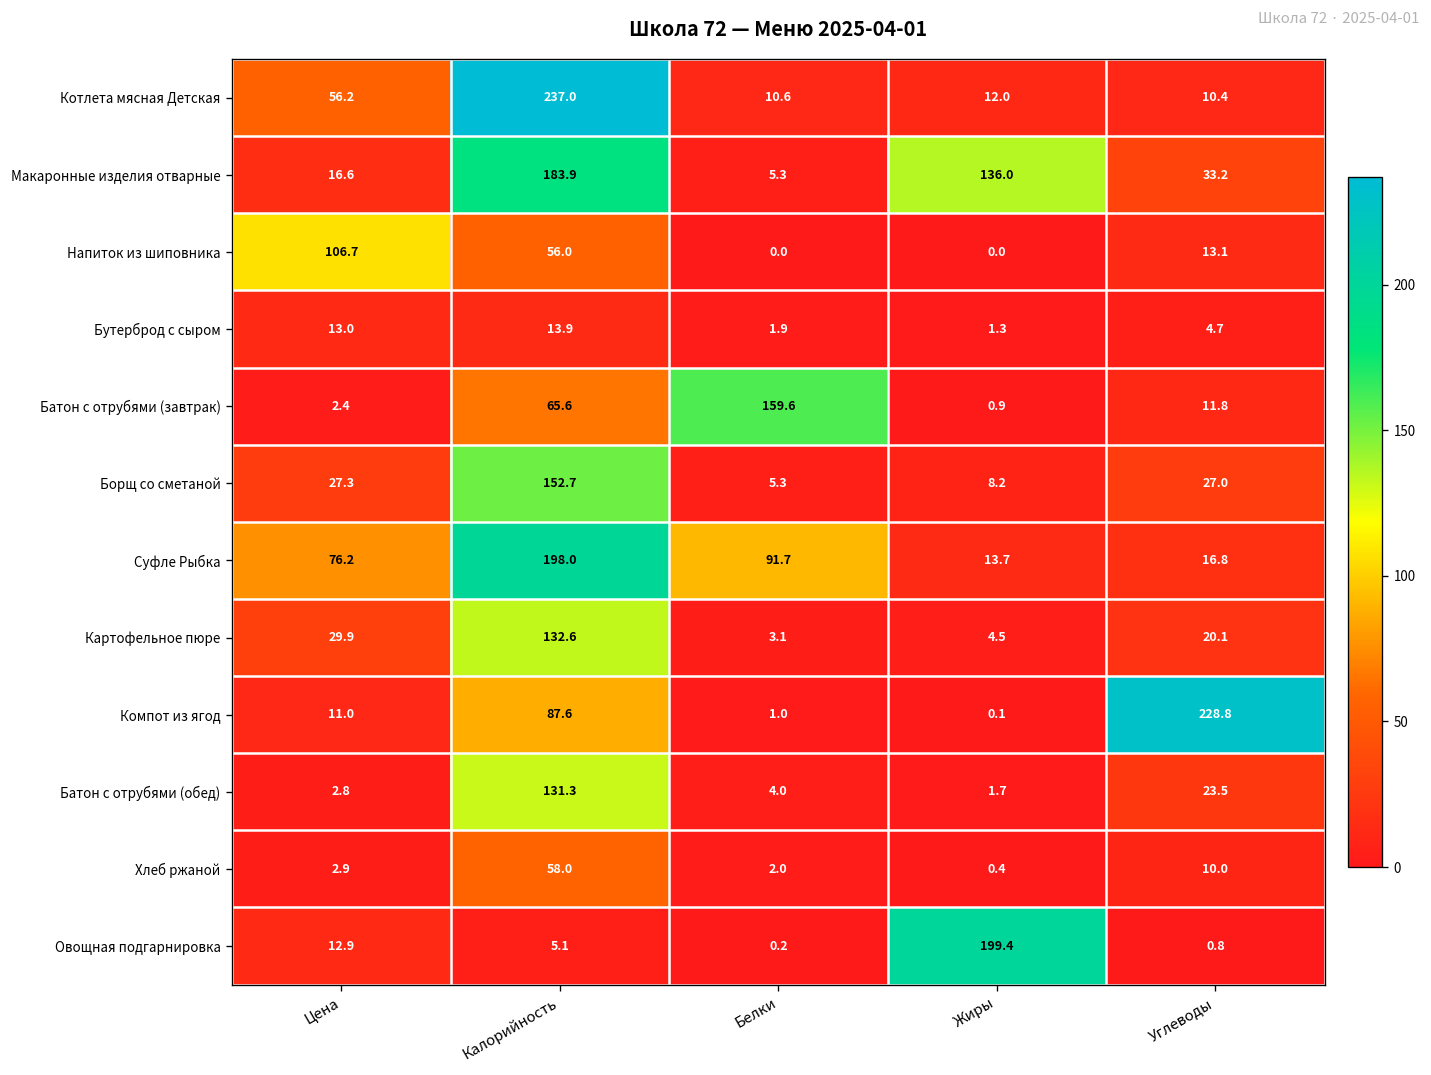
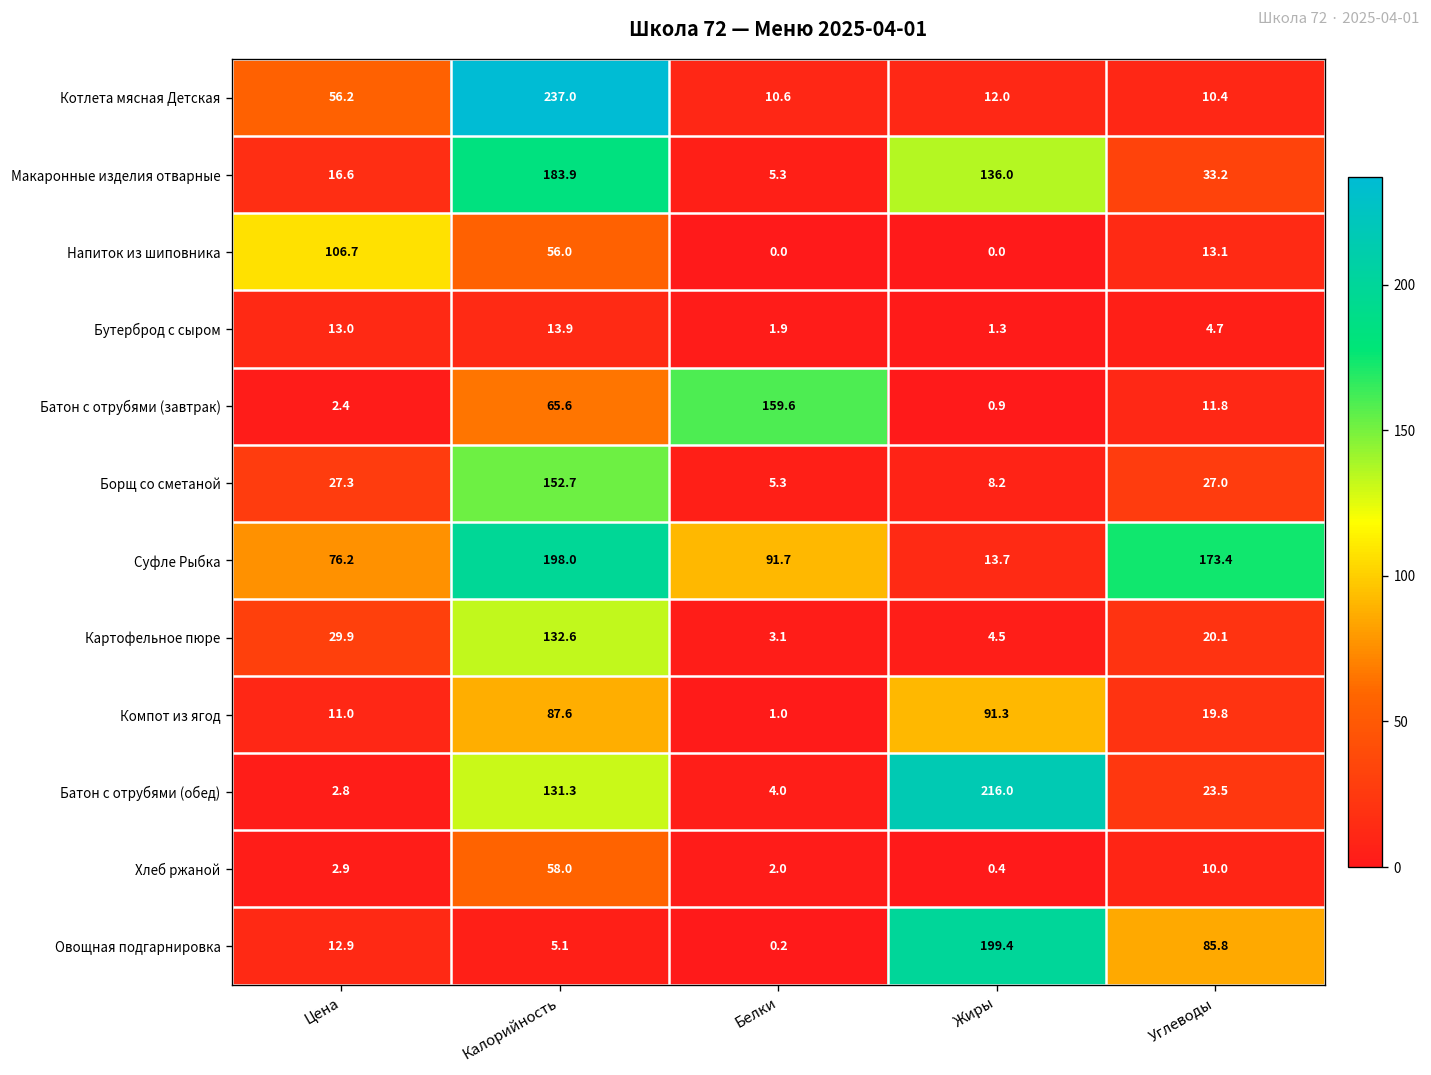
  {
    "Котлета мясная Детская": {
      "Цена": 56.2,
      "Калорийность": 237.0,
      "Белки": 10.6,
      "Жиры": 12.0,
      "Углеводы": 10.4
    },
    "Макаронные изделия отварные": {
      "Цена": 16.6,
      "Калорийность": 183.9,
      "Белки": 5.3,
      "Жиры": 136.0,
      "Углеводы": 33.2
    },
    "Напиток из шиповника": {
      "Цена": 106.7,
      "Калорийность": 56.0,
      "Белки": 0.0,
      "Жиры": 0.0,
      "Углеводы": 13.1
    },
    "Бутерброд с сыром": {
      "Цена": 13.0,
      "Калорийность": 13.9,
      "Белки": 1.9,
      "Жиры": 1.3,
      "Углеводы": 4.7
    },
    "Батон с отрубями (завтрак)": {
      "Цена": 2.4,
      "Калорийность": 65.6,
      "Белки": 159.6,
      "Жиры": 0.9,
      "Углеводы": 11.8
    },
    "Борщ со сметаной": {
      "Цена": 27.3,
      "Калорийность": 152.7,
      "Белки": 5.3,
      "Жиры": 8.2,
      "Углеводы": 27.0
    },
    "Суфле Рыбка": {
      "Цена": 76.2,
      "Калорийность": 198.0,
      "Белки": 91.7,
      "Жиры": 13.7,
-     "Углеводы": 16.8
+     "Углеводы": 173.4
    },
    "Картофельное пюре": {
      "Цена": 29.9,
      "Калорийность": 132.6,
      "Белки": 3.1,
      "Жиры": 4.5,
      "Углеводы": 20.1
    },
    "Компот из ягод": {
      "Цена": 11.0,
      "Калорийность": 87.6,
      "Белки": 1.0,
-     "Жиры": 0.1,
-     "Углеводы": 228.8
+     "Жиры": 91.3,
+     "Углеводы": 19.8
    },
    "Батон с отрубями (обед)": {
      "Цена": 2.8,
      "Калорийность": 131.3,
      "Белки": 4.0,
-     "Жиры": 1.7,
+     "Жиры": 216.0,
      "Углеводы": 23.5
    },
    "Хлеб ржаной": {
      "Цена": 2.9,
      "Калорийность": 58.0,
      "Белки": 2.0,
      "Жиры": 0.4,
      "Углеводы": 10.0
    },
    "Овощная подгарнировка": {
      "Цена": 12.9,
      "Калорийность": 5.1,
      "Белки": 0.2,
      "Жиры": 199.4,
-     "Углеводы": 0.8
+     "Углеводы": 85.8
    }
  }
